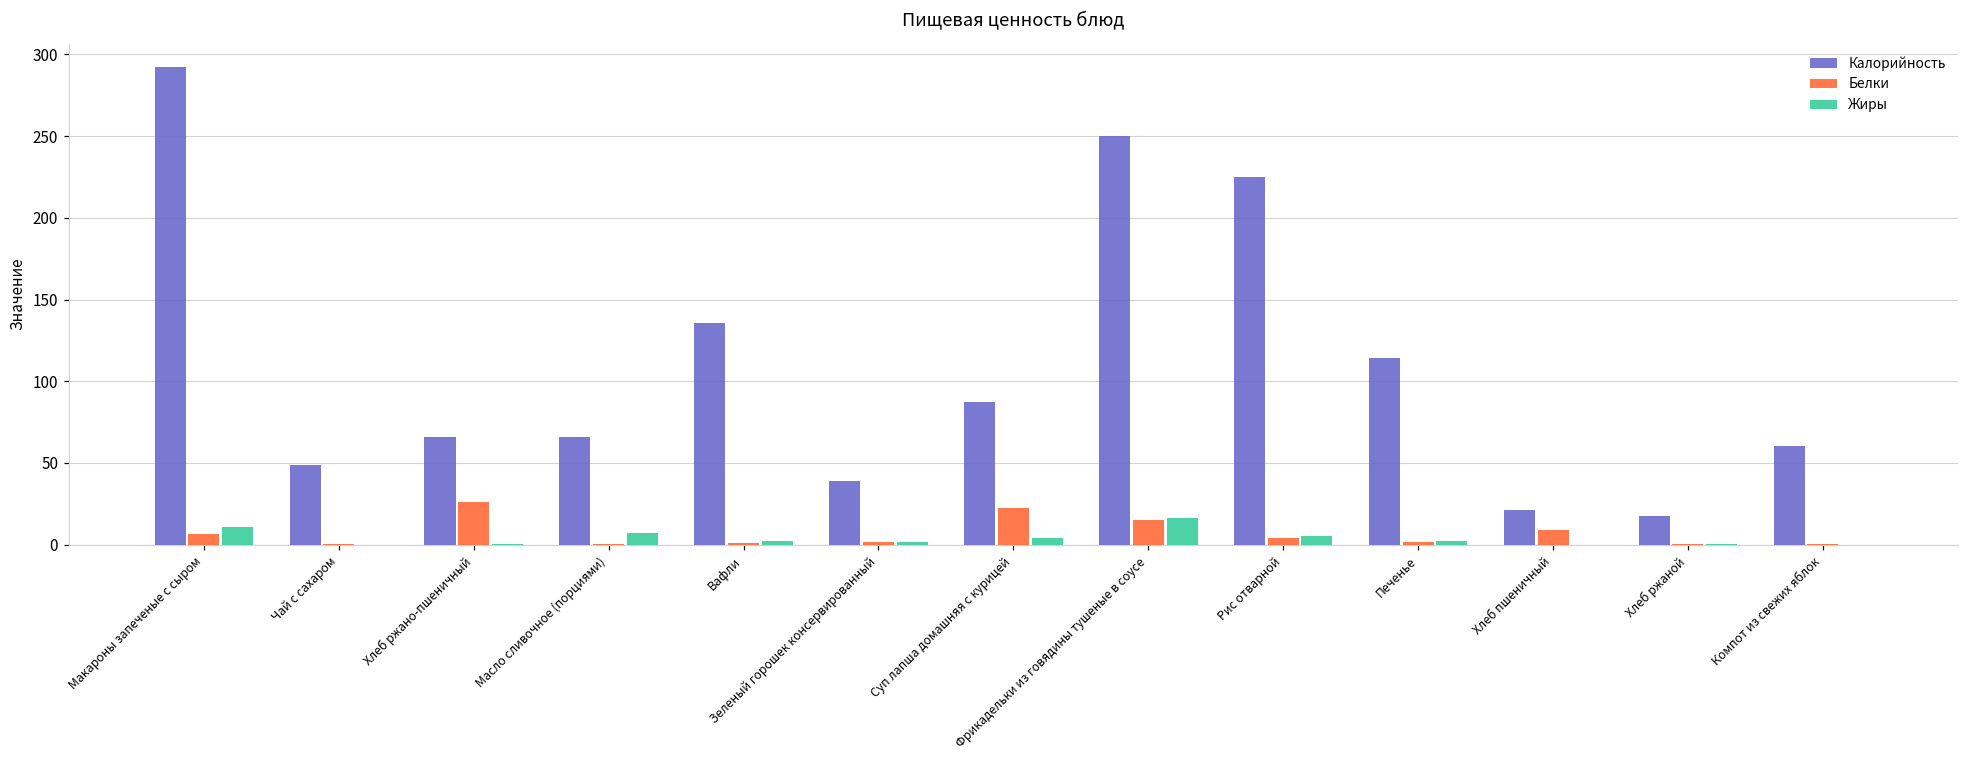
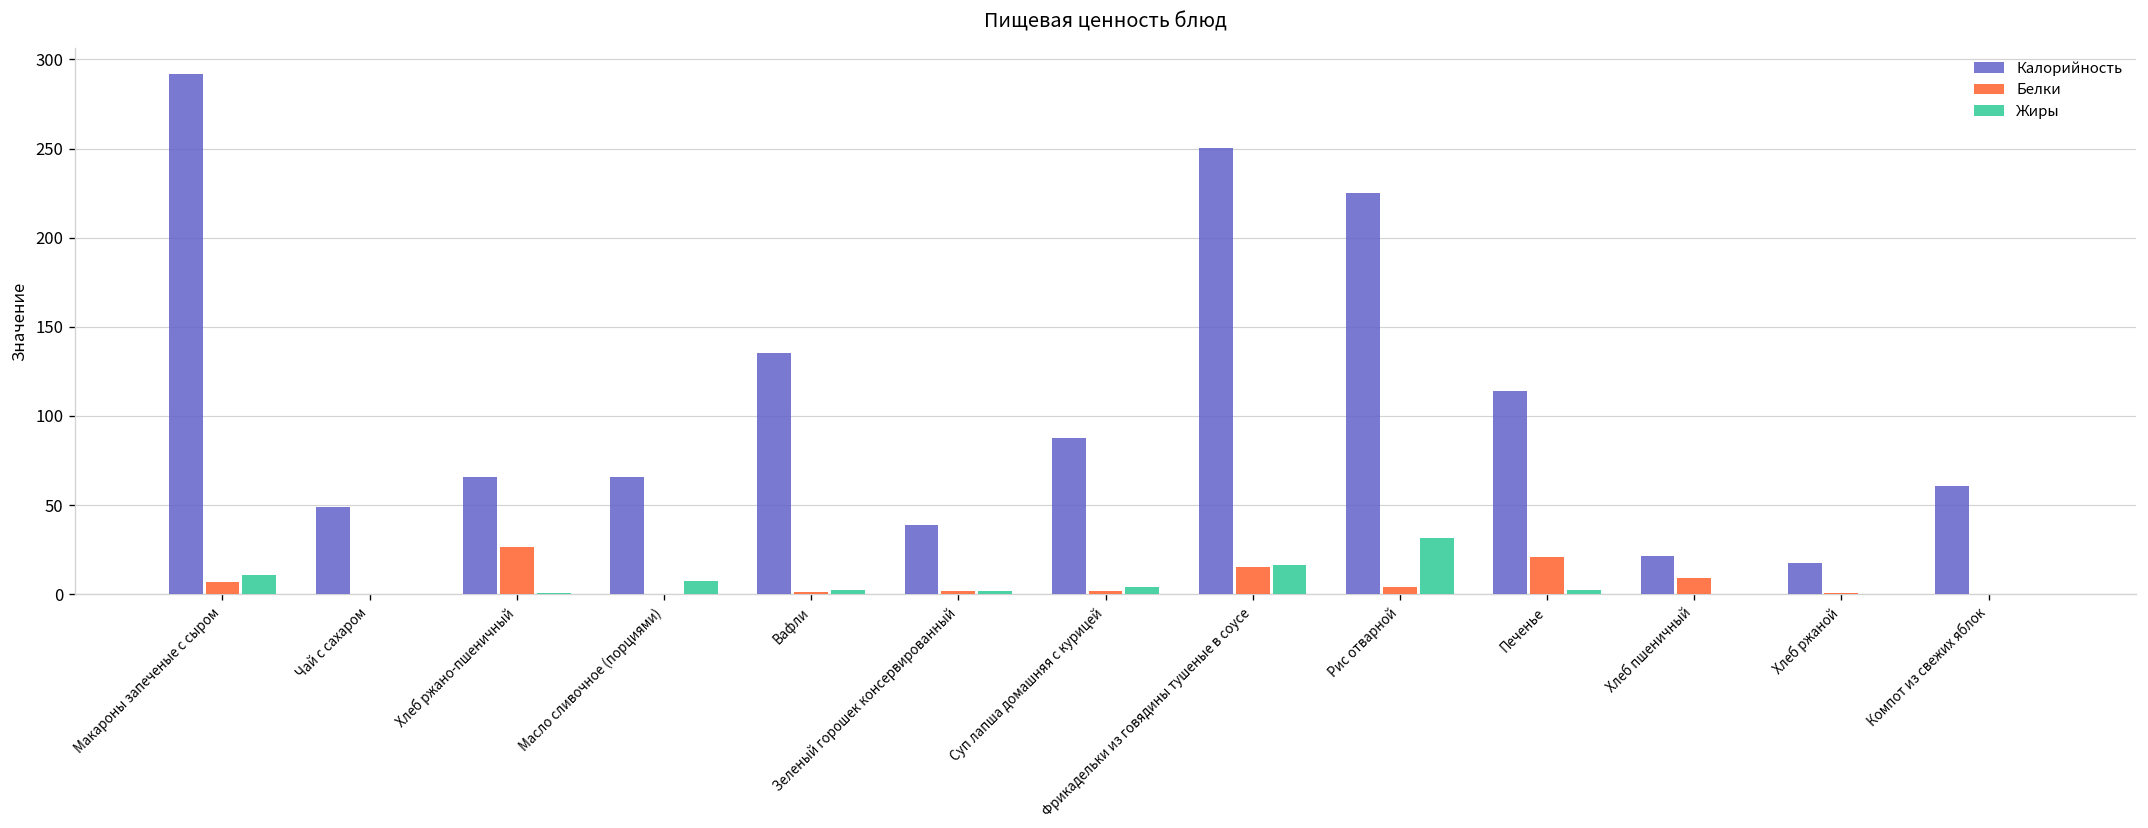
  {
    "Калорийность": {
      "Макароны запеченые с сыром": 292,
      "Чай с сахаром": 49,
      "Хлеб ржано-пшеничный": 66,
      "Масло сливочное (порциями)": 66,
      "Вафли": 136,
      "Зеленый горошек консервированный": 39,
      "Суп лапша домашняя с курицей": 88,
      "Фрикадельки из говядины тушеные в соусе": 250,
      "Рис отварной": 225,
      "Печенье": 114,
      "Хлеб пшеничный": 21,
      "Хлеб ржаной": 17,
      "Компот из свежих яблок": 61
    },
    "Белки": {
      "Макароны запеченые с сыром": 7,
      "Хлеб ржано-пшеничный": 26,
-     "Суп лапша домашняя с курицей": 22,
+     "Суп лапша домашняя с курицей": 2,
      "Фрикадельки из говядины тушеные в соусе": 15,
      "Рис отварной": 4,
-     "Печенье": 2,
+     "Печенье": 21,
      "Хлеб пшеничный": 9
    },
    "Жиры": {
      "Макароны запеченые с сыром": 11,
      "Чай с сахаром": 0,
      "Масло сливочное (порциями)": 7,
      "Вафли": 2,
      "Суп лапша домашняя с курицей": 4,
      "Фрикадельки из говядины тушеные в соусе": 16,
-     "Рис отварной": 5,
+     "Рис отварной": 32,
      "Печенье": 2,
      "Компот из свежих яблок": 0
    }
  }
